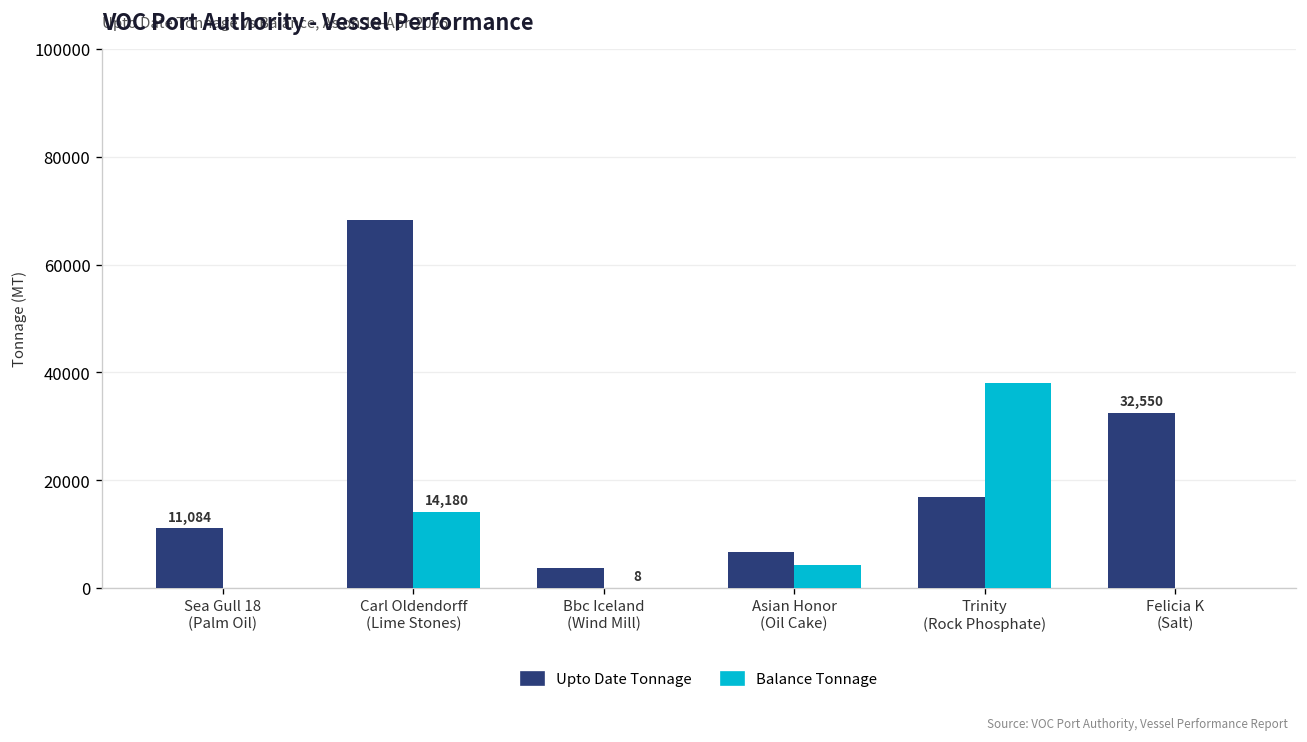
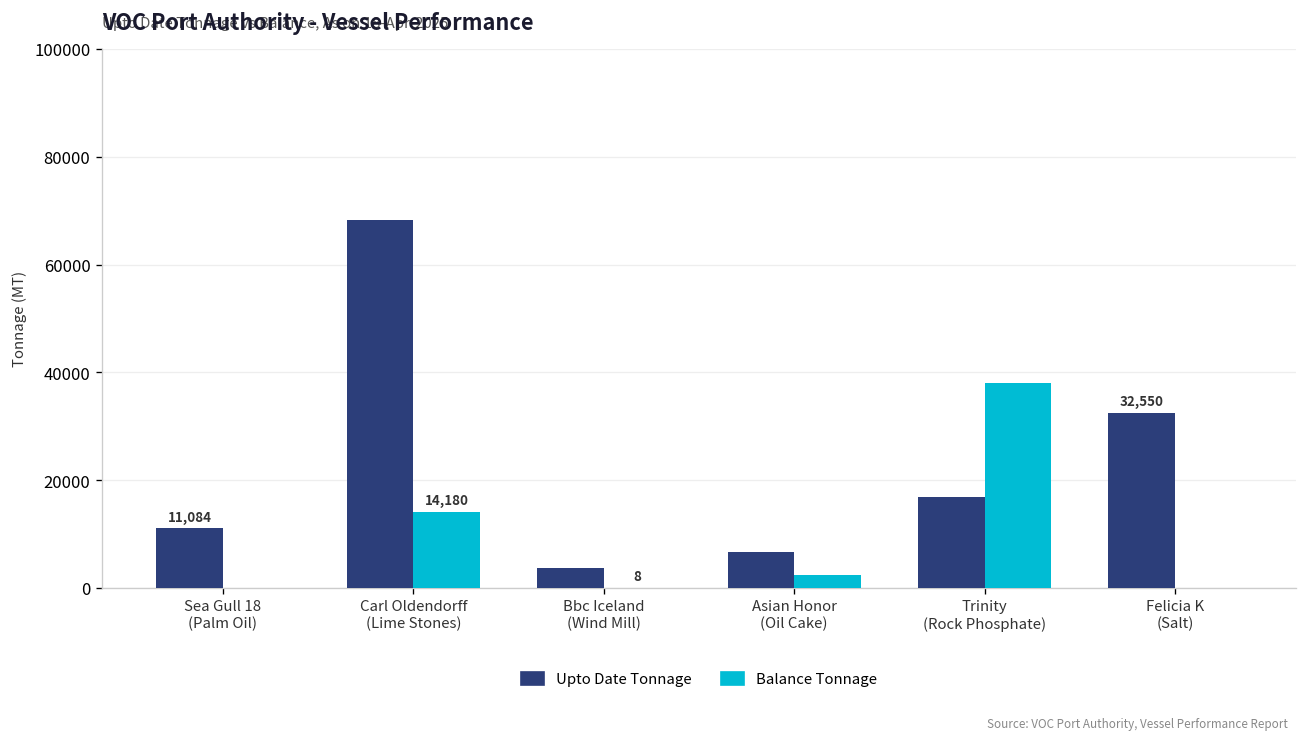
  {
    "Upto Date Tonnage": {
      "Sea Gull 18 (Palm Oil)": "11,084",
      "Felicia K (Salt)": "32,550"
    },
    "Balance Tonnage": {
      "Sea Gull 18 (Palm Oil)": "0",
-     "Asian Honor (Oil Cake)": "4000",
+     "Asian Honor (Oil Cake)": "2000",
      "Trinity (Rock Phosphate)": "38000",
      "Felicia K (Salt)": "0"
    }
  }
